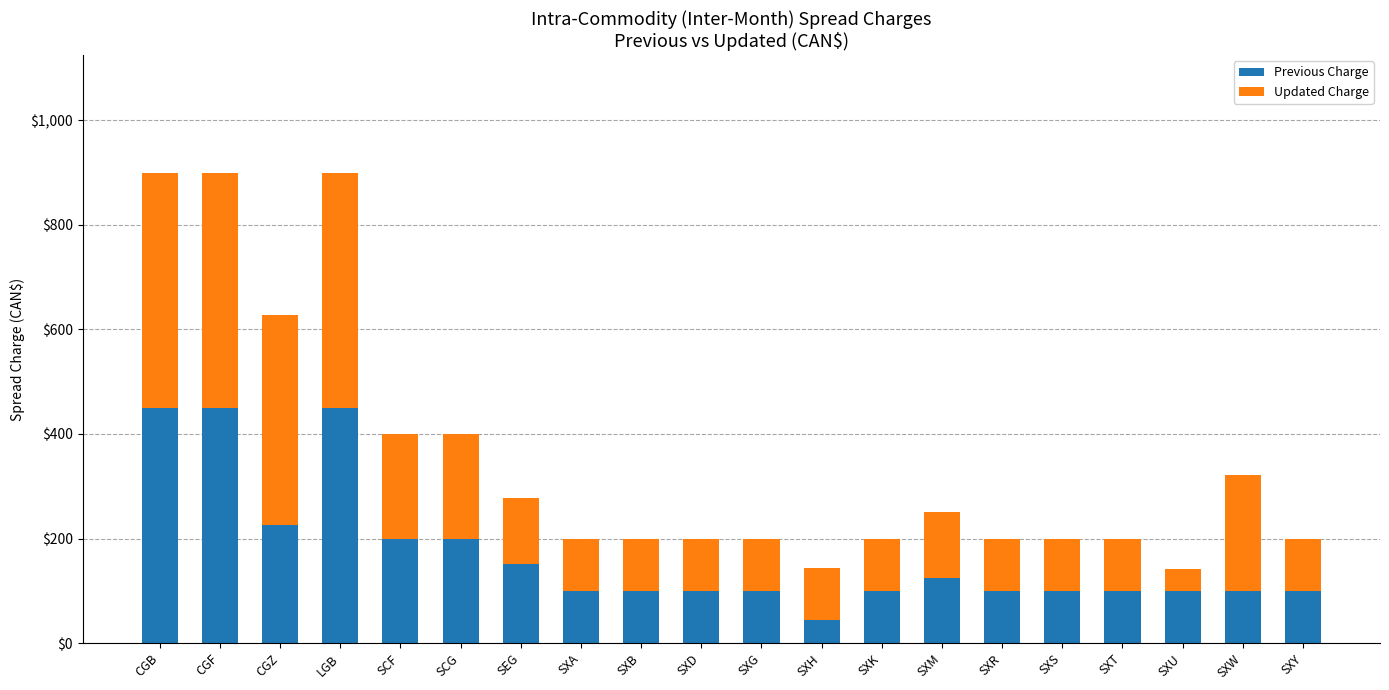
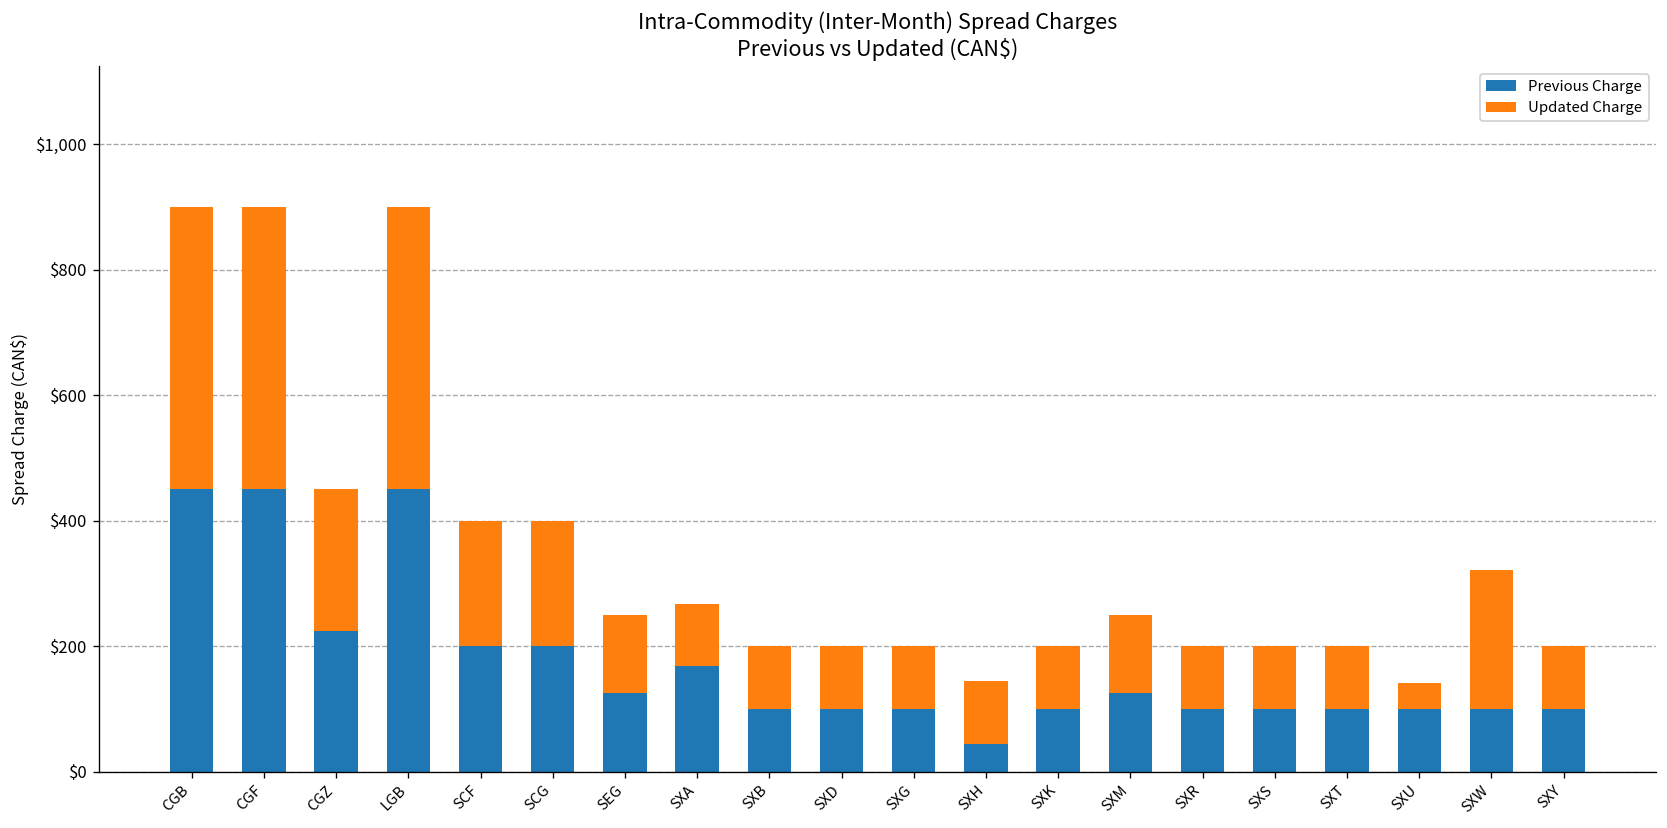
  {
    "Previous Charge": {
      "CGB": "$450",
      "CGF": "$450",
      "CGZ": "$230",
      "LGB": "$450",
      "SCF": "$200",
      "SCG": "$200",
-     "SEG": "$150",
-     "SXA": "$100",
+     "SEG": "$130",
+     "SXA": "$170",
      "SXB": "$100",
      "SXD": "$100",
      "SXG": "$100",
      "SXH": "$40",
      "SXK": "$100",
      "SXM": "$130",
      "SXR": "$100",
      "SXS": "$100",
      "SXT": "$100",
      "SXU": "$100",
      "SXW": "$100",
      "SXY": "$100"
    },
    "Updated Charge": {
      "CGB": "$450",
      "CGF": "$450",
-     "CGZ": "$400",
+     "CGZ": "$230",
      "LGB": "$450",
      "SCF": "$200",
      "SCG": "$200",
      "SEG": "$130",
      "SXA": "$100",
      "SXB": "$100",
      "SXD": "$100",
      "SXG": "$100",
      "SXH": "$100",
      "SXK": "$100",
      "SXM": "$130",
      "SXR": "$100",
      "SXS": "$100",
      "SXT": "$100",
      "SXU": "$40",
      "SXW": "$220",
      "SXY": "$100"
    }
  }
